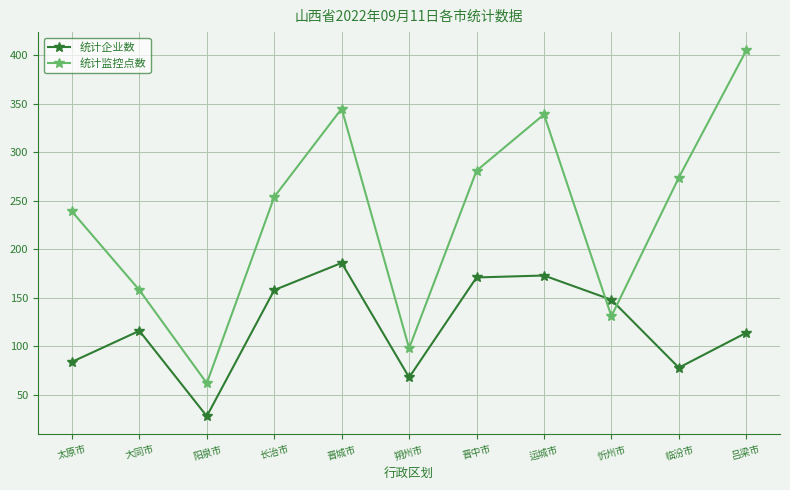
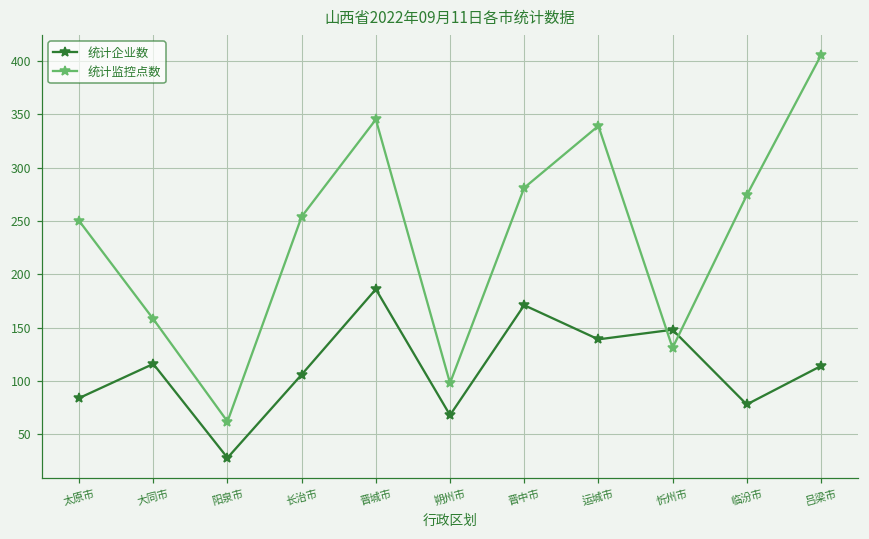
  {
    "统计企业数": {
      "太原市": 80,
      "大同市": 120,
      "阳泉市": 30,
-     "长治市": 160,
+     "长治市": 110,
      "晋城市": 190,
      "朔州市": 70,
      "晋中市": 170,
-     "运城市": 170,
+     "运城市": 140,
      "忻州市": 150,
      "临汾市": 80,
      "吕梁市": 110
    },
    "统计监控点数": {
-     "太原市": 240,
+     "太原市": 250,
      "大同市": 160,
      "阳泉市": 60,
      "长治市": 250,
      "晋城市": 350,
      "朔州市": 100,
      "晋中市": 280,
      "运城市": 340,
      "忻州市": 130,
      "临汾市": 270,
      "吕梁市": 410
    }
  }
